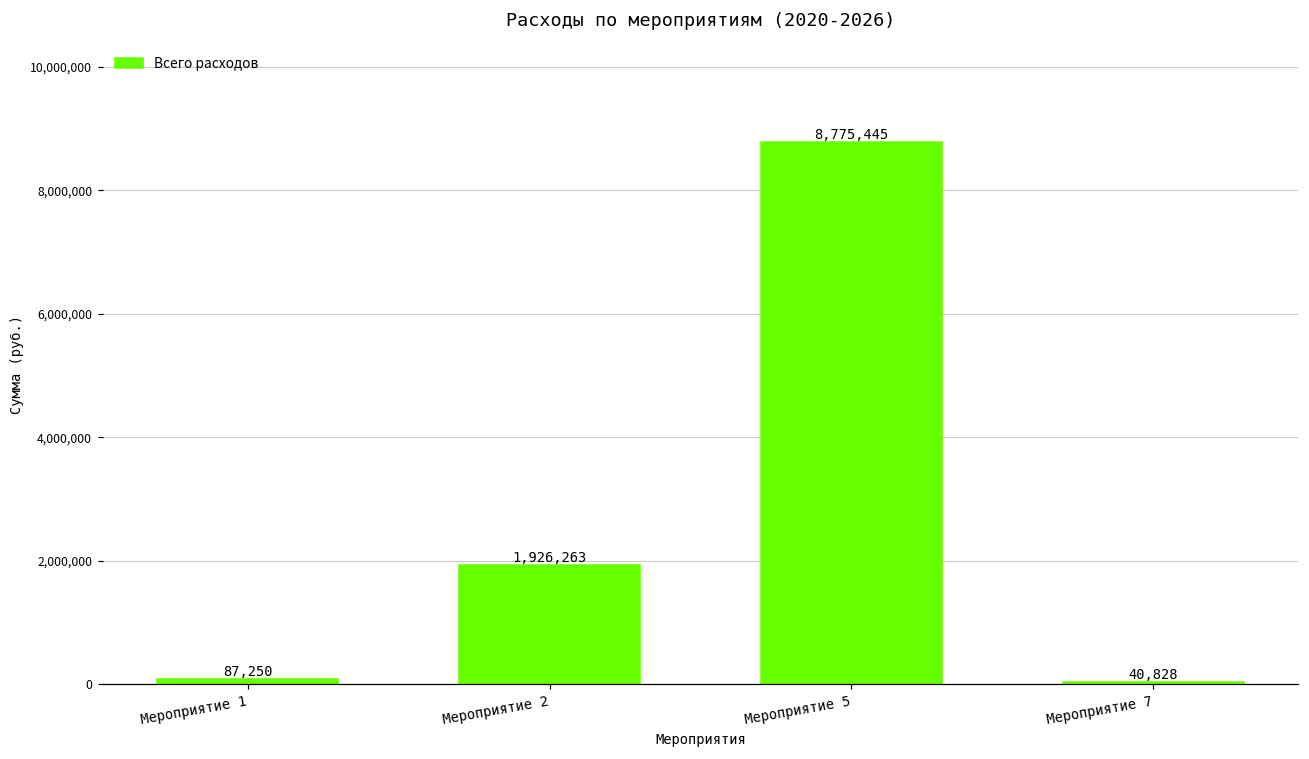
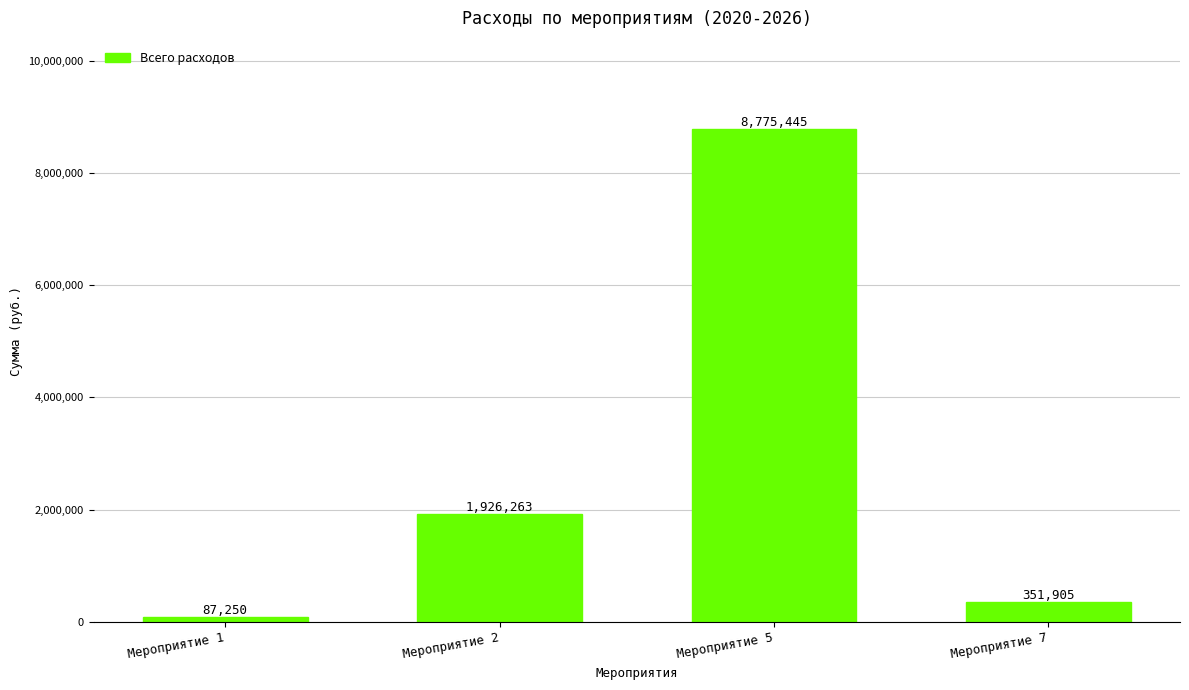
  {
    "Мероприятие 1": "87,250",
    "Мероприятие 2": "1,926,263",
    "Мероприятие 5": "8,775,445",
-   "Мероприятие 7": "40,828"
+   "Мероприятие 7": "351,905"
  }
